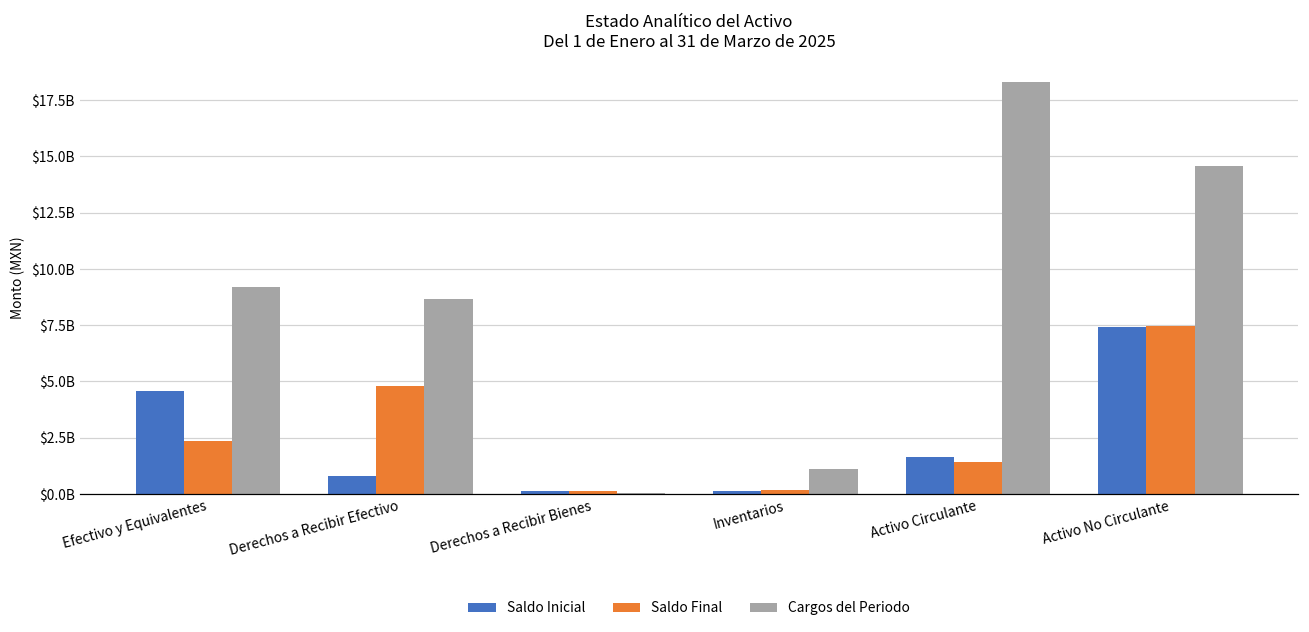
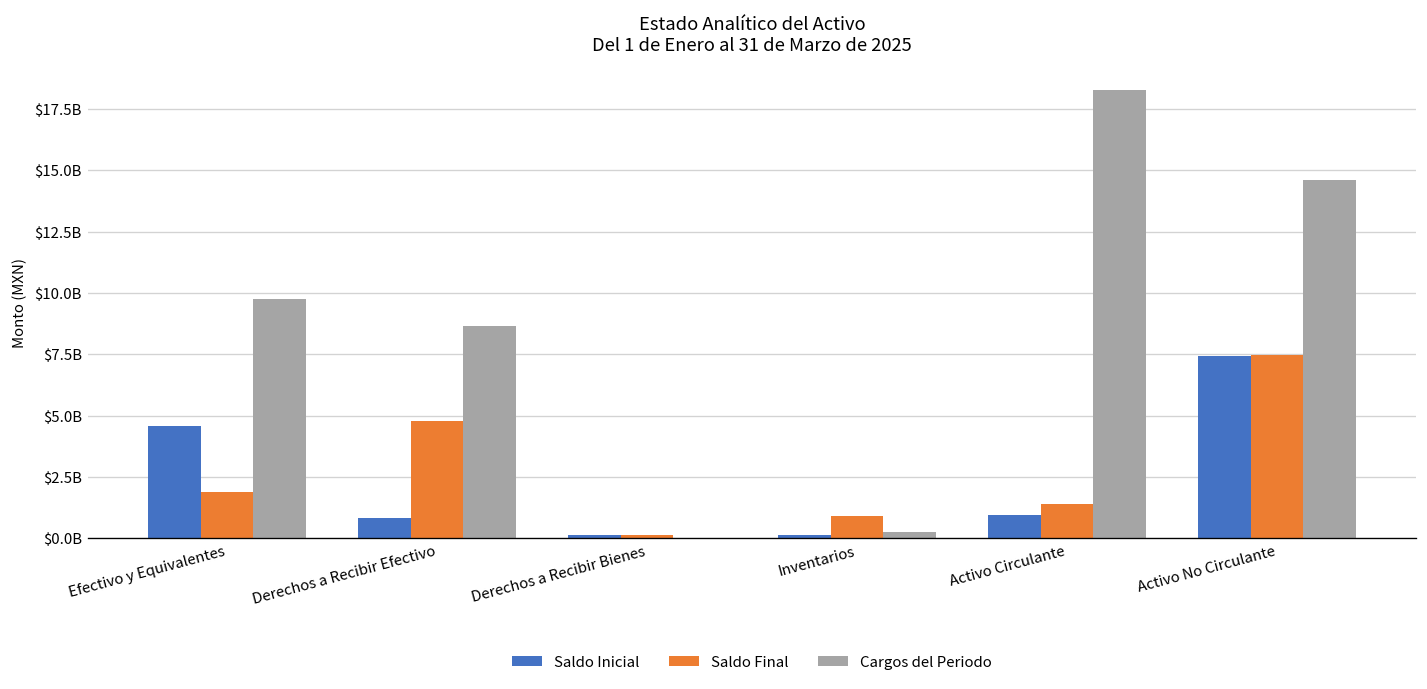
  {
    "Saldo Inicial": {
      "Efectivo y Equivalentes": "$4600000000",
      "Derechos a Recibir Efectivo": "$800000000",
      "Inventarios": "$100000000",
-     "Activo Circulante": "$1600000000",
+     "Activo Circulante": "$900000000",
      "Activo No Circulante": "$7400000000"
    },
    "Saldo Final": {
-     "Efectivo y Equivalentes": "$2400000000",
+     "Efectivo y Equivalentes": "$1900000000",
      "Derechos a Recibir Efectivo": "$4800000000",
      "Derechos a Recibir Bienes": "$100000000",
-     "Inventarios": "$200000000",
+     "Inventarios": "$900000000",
      "Activo Circulante": "$1400000000",
      "Activo No Circulante": "$7500000000"
    },
    "Cargos del Periodo": {
-     "Efectivo y Equivalentes": "$9200000000",
+     "Efectivo y Equivalentes": "$9800000000",
      "Derechos a Recibir Efectivo": "$8700000000",
-     "Inventarios": "$1100000000",
+     "Inventarios": "$300000000",
      "Activo Circulante": "$18300000000",
      "Activo No Circulante": "$14600000000"
    }
  }
